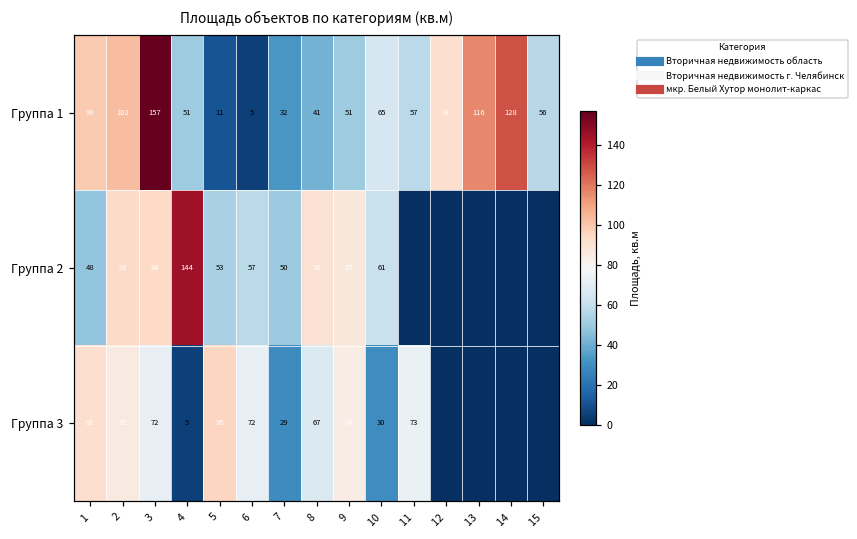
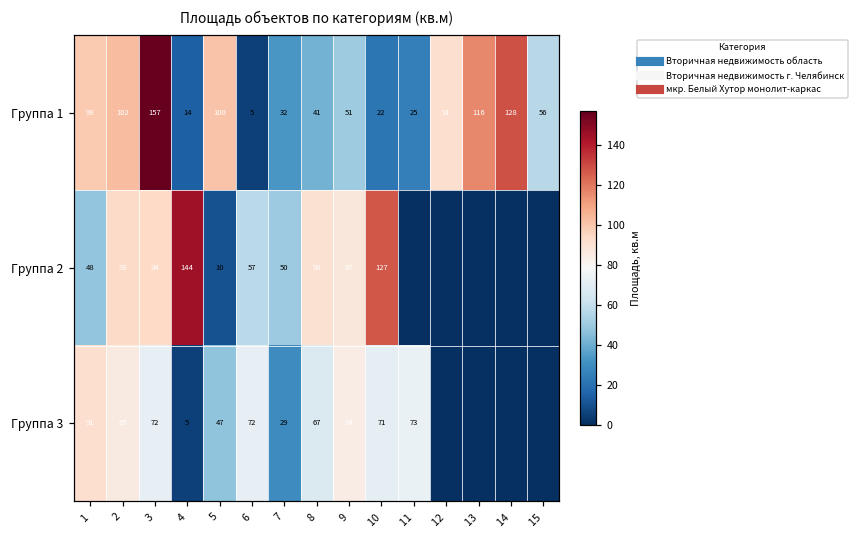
  {
    "Группа 1": {
      "1": 99,
      "2": 102,
      "3": 157,
-     "4": 51,
-     "5": 11,
+     "4": 14,
+     "5": 100,
      "6": 5,
      "7": 32,
      "8": 41,
      "9": 51,
-     "10": 65,
-     "11": 57,
+     "10": 22,
+     "11": 25,
      "13": 116,
      "14": 128,
      "15": 56
    },
    "Группа 2": {
      "1": 48,
      "2": 93,
      "3": 94,
      "4": 144,
-     "5": 53,
+     "5": 10,
      "6": 57,
      "7": 50,
-     "10": 61
+     "10": 127
    },
    "Группа 3": {
      "3": 72,
      "4": 5,
-     "5": 95,
+     "5": 47,
      "6": 72,
      "7": 29,
      "8": 67,
-     "10": 30,
+     "10": 71,
      "11": 73
    }
  }
